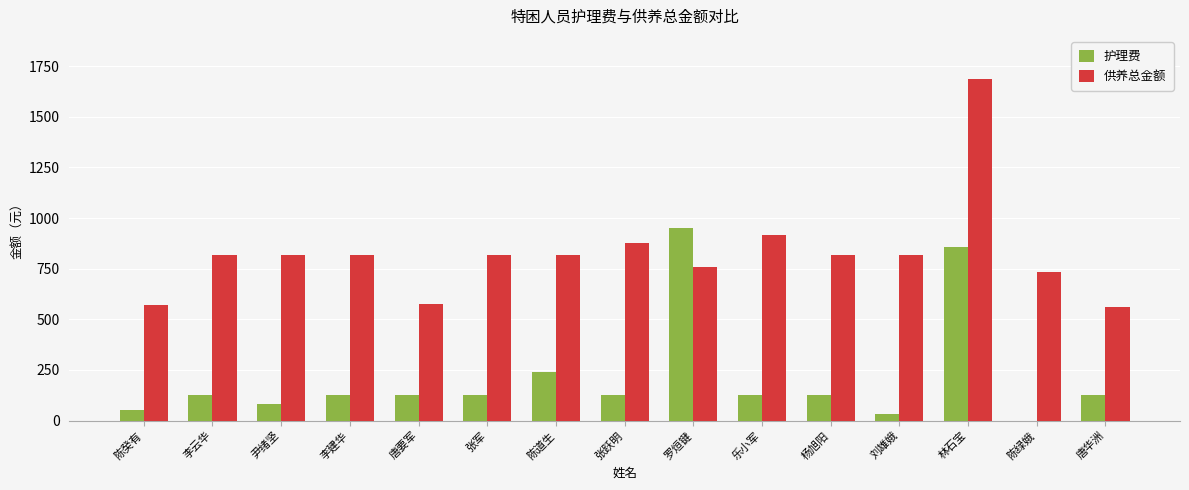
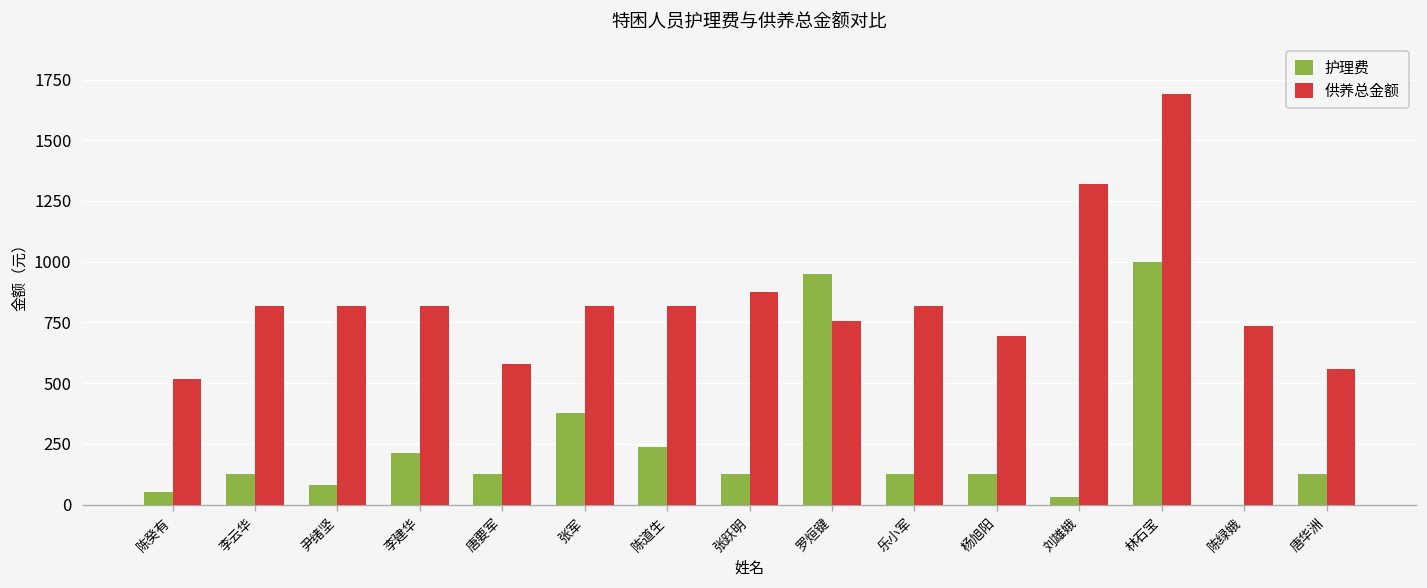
  {
    "护理费": {
      "陈癸有": 50,
      "李云华": 130,
      "尹绪坚": 80,
-     "李建华": 130,
+     "李建华": 210,
      "唐要军": 130,
-     "张军": 130,
+     "张军": 380,
      "陈道生": 240,
      "张跃明": 130,
      "罗烜键": 950,
      "乐小军": 130,
      "杨旭阳": 130,
      "刘雄娥": 30,
-     "林石宝": 860,
+     "林石宝": 1000,
      "陈绿娥": 0,
      "唐华洲": 130
    },
    "供养总金额": {
-     "陈癸有": 570,
+     "陈癸有": 520,
      "李云华": 820,
      "尹绪坚": 820,
      "李建华": 820,
      "唐要军": 580,
      "张军": 820,
      "陈道生": 820,
      "张跃明": 880,
      "罗烜键": 760,
-     "乐小军": 920,
-     "杨旭阳": 820,
-     "刘雄娥": 820,
+     "乐小军": 820,
+     "杨旭阳": 700,
+     "刘雄娥": 1320,
      "林石宝": 1690,
      "陈绿娥": 740,
      "唐华洲": 560
    }
  }
